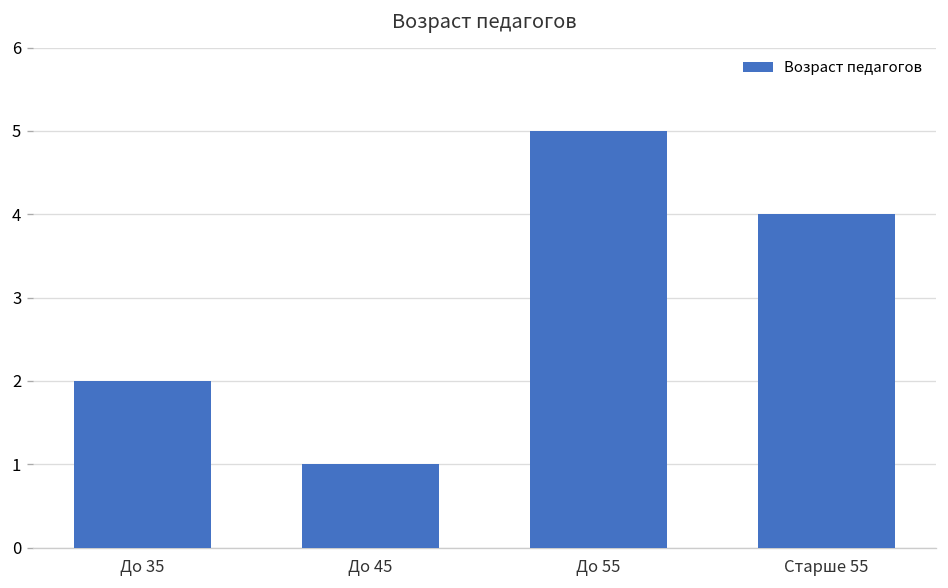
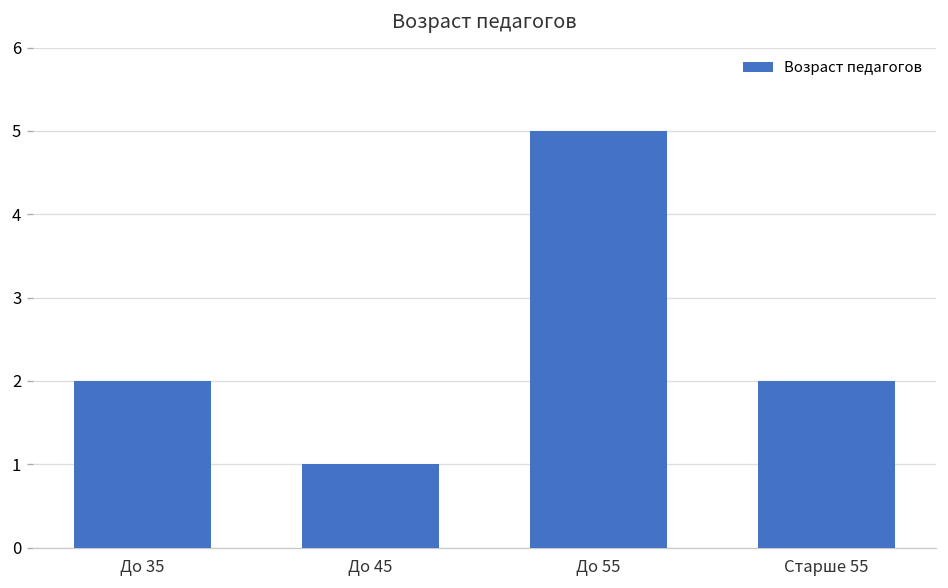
  {
    "До 35": 2,
    "До 45": 1,
    "До 55": 5,
-   "Старше 55": 4
+   "Старше 55": 2
  }
